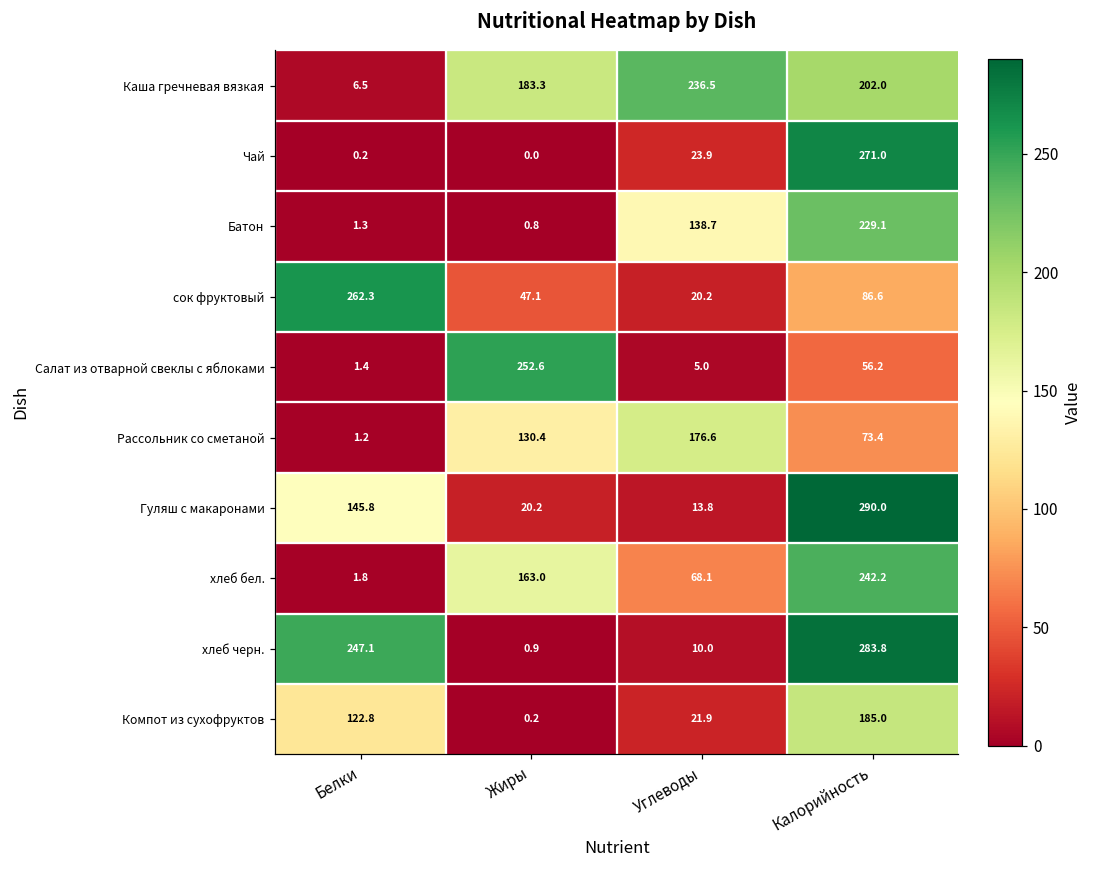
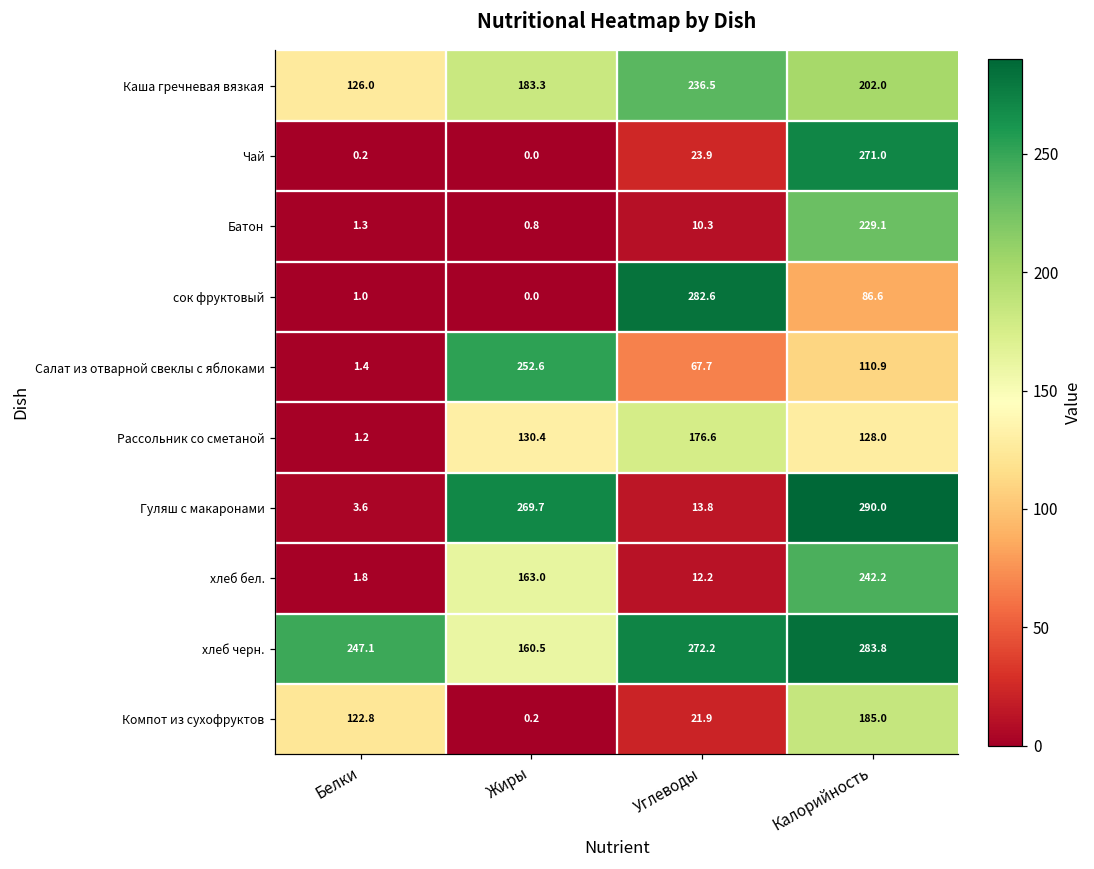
  {
    "Каша гречневая вязкая": {
-     "Белки": 6.5,
+     "Белки": 126.0,
      "Жиры": 183.3,
      "Углеводы": 236.5,
      "Калорийность": 202.0
    },
    "Чай": {
      "Белки": 0.2,
      "Жиры": 0.0,
      "Углеводы": 23.9,
      "Калорийность": 271.0
    },
    "Батон": {
      "Белки": 1.3,
      "Жиры": 0.8,
-     "Углеводы": 138.7,
+     "Углеводы": 10.3,
      "Калорийность": 229.1
    },
    "сок фруктовый": {
-     "Белки": 262.3,
-     "Жиры": 47.1,
-     "Углеводы": 20.2,
+     "Белки": 1.0,
+     "Жиры": 0.0,
+     "Углеводы": 282.6,
      "Калорийность": 86.6
    },
    "Салат из отварной свеклы с яблоками": {
      "Белки": 1.4,
      "Жиры": 252.6,
-     "Углеводы": 5.0,
-     "Калорийность": 56.2
+     "Углеводы": 67.7,
+     "Калорийность": 110.9
    },
    "Рассольник со сметаной": {
      "Белки": 1.2,
      "Жиры": 130.4,
      "Углеводы": 176.6,
-     "Калорийность": 73.4
+     "Калорийность": 128.0
    },
    "Гуляш с макаронами": {
-     "Белки": 145.8,
-     "Жиры": 20.2,
+     "Белки": 3.6,
+     "Жиры": 269.7,
      "Углеводы": 13.8,
      "Калорийность": 290.0
    },
    "хлеб бел.": {
      "Белки": 1.8,
      "Жиры": 163.0,
-     "Углеводы": 68.1,
+     "Углеводы": 12.2,
      "Калорийность": 242.2
    },
    "хлеб черн.": {
      "Белки": 247.1,
-     "Жиры": 0.9,
-     "Углеводы": 10.0,
+     "Жиры": 160.5,
+     "Углеводы": 272.2,
      "Калорийность": 283.8
    },
    "Компот из сухофруктов": {
      "Белки": 122.8,
      "Жиры": 0.2,
      "Углеводы": 21.9,
      "Калорийность": 185.0
    }
  }
